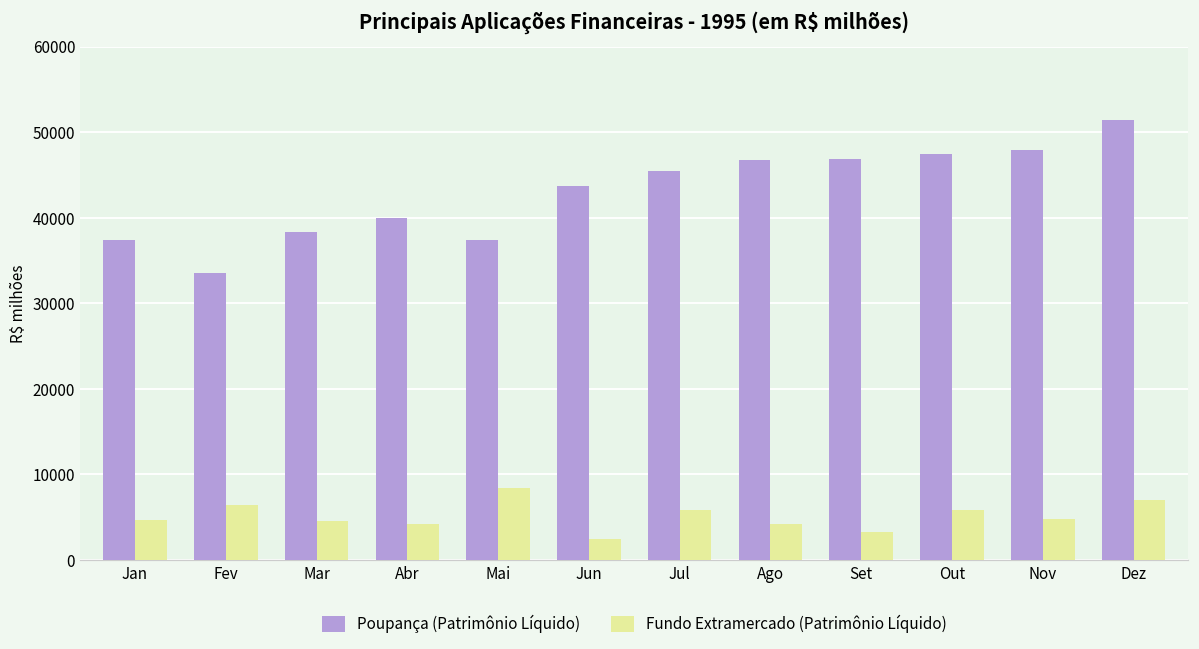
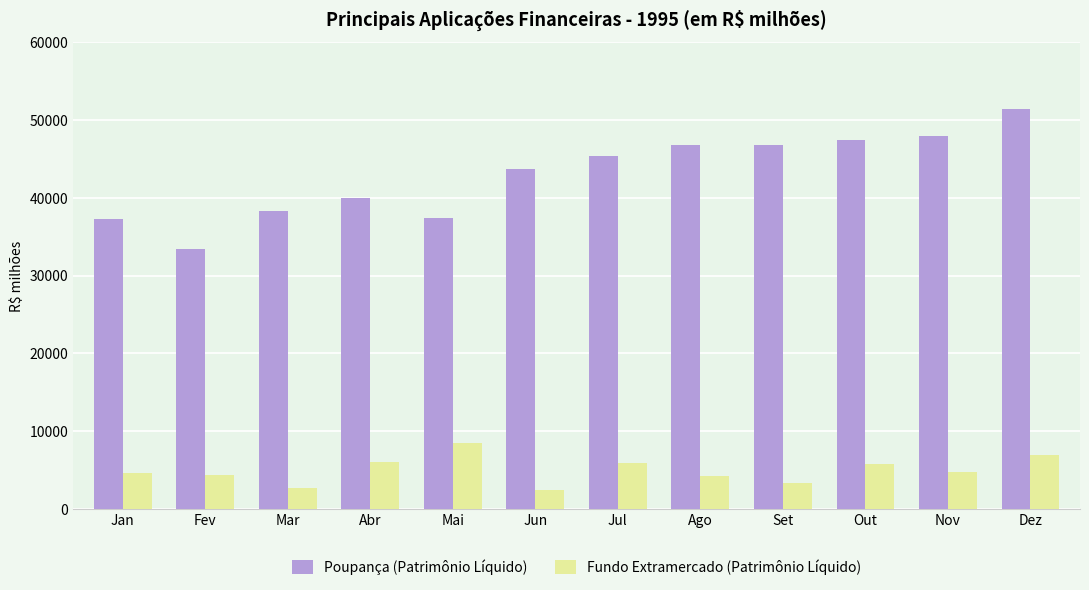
  {
    "Poupança (Patrimônio Líquido)": {
      "Jan": 37000,
      "Fev": 33000,
      "Mar": 38000,
      "Abr": 40000,
      "Mai": 37000,
      "Jun": 44000,
      "Jul": 45000,
      "Ago": 47000,
      "Set": 47000,
      "Out": 47000,
      "Nov": 48000,
      "Dez": 51000
    },
    "Fundo Extramercado (Patrimônio Líquido)": {
      "Jan": 5000,
-     "Fev": 6000,
-     "Mar": 4000,
-     "Abr": 4000,
+     "Fev": 4000,
+     "Mar": 3000,
+     "Abr": 6000,
      "Mai": 8000,
      "Jun": 2000,
      "Jul": 6000,
      "Ago": 4000,
      "Set": 3000,
      "Out": 6000,
      "Nov": 5000,
      "Dez": 7000
    }
  }
